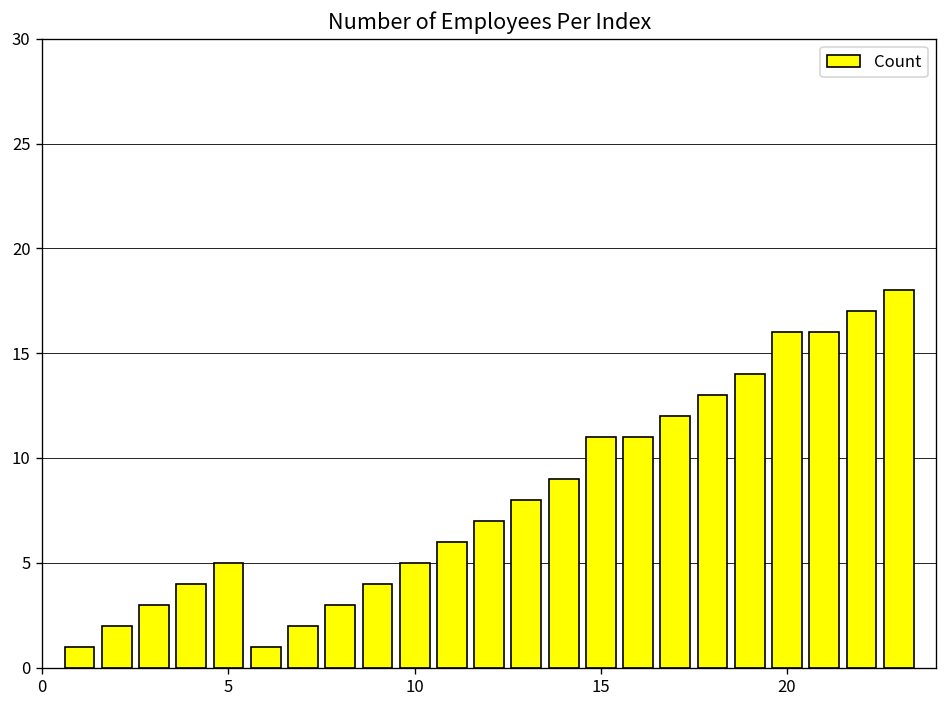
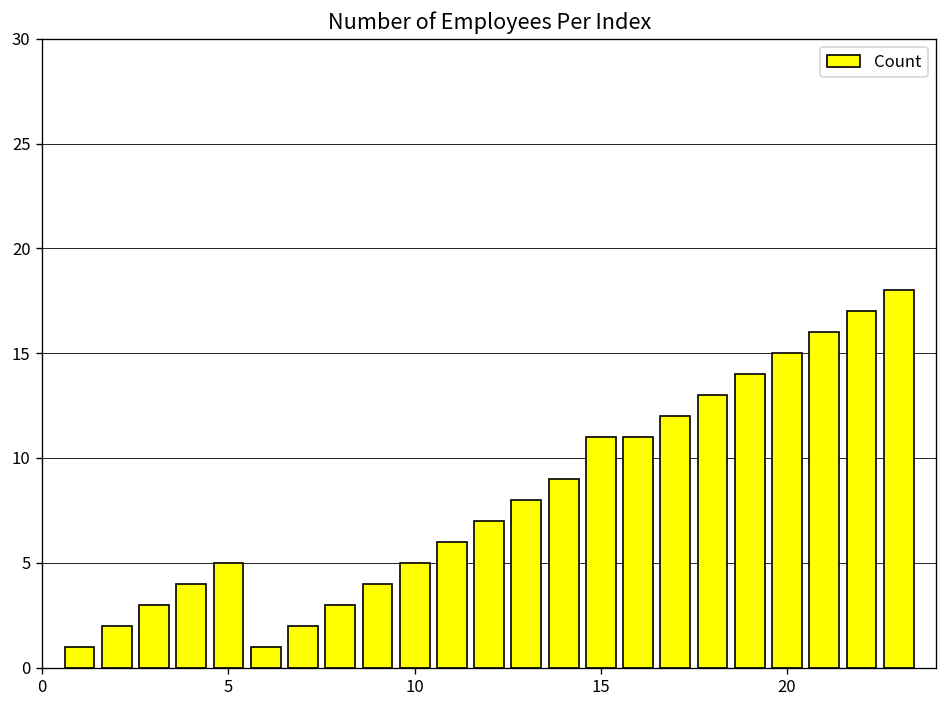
  {
    "5": 5,
    "10": 5,
    "15": 11,
-   "20": 16
+   "20": 15
  }
